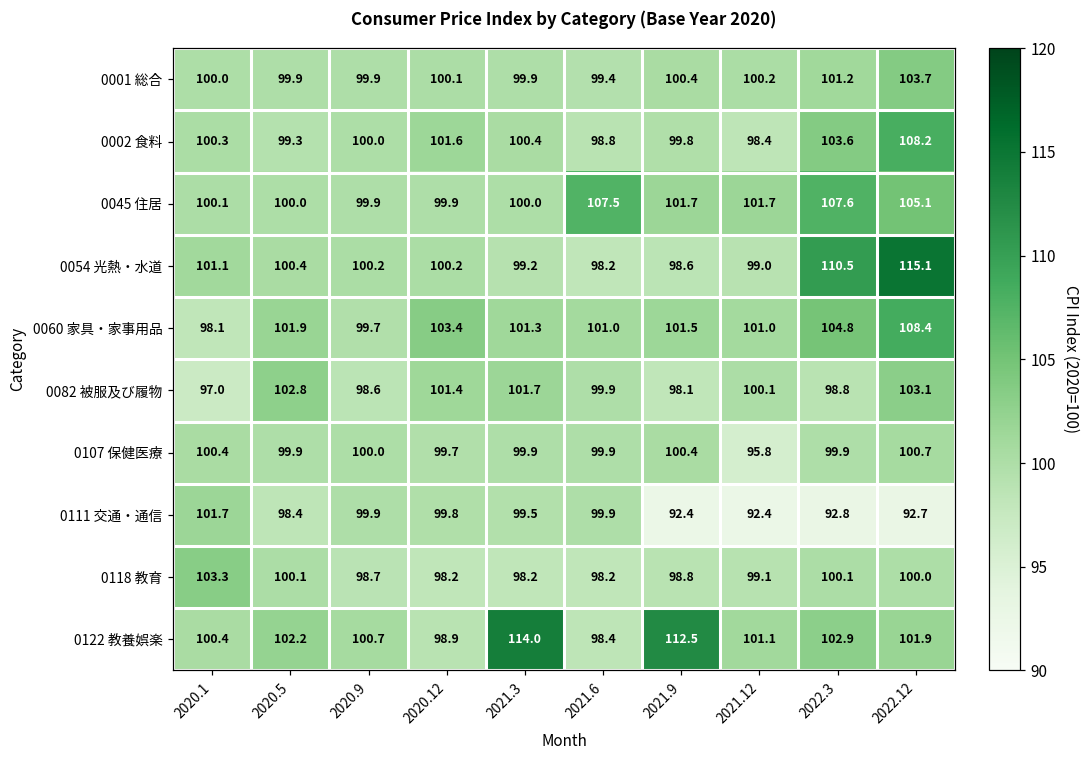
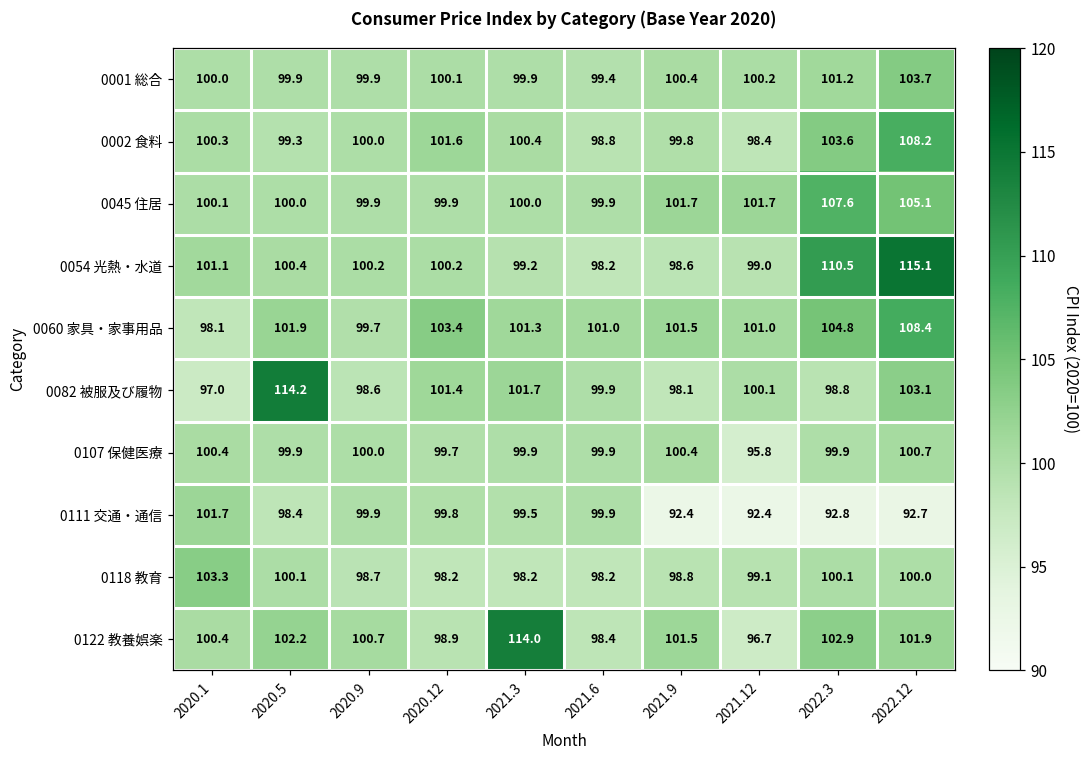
  {
    "0001 総合": {
      "2020.1": 100.0,
      "2020.5": 99.9,
      "2020.9": 99.9,
      "2020.12": 100.1,
      "2021.3": 99.9,
      "2021.6": 99.4,
      "2021.9": 100.4,
      "2021.12": 100.2,
      "2022.3": 101.2,
      "2022.12": 103.7
    },
    "0002 食料": {
      "2020.1": 100.3,
      "2020.5": 99.3,
      "2020.9": 100.0,
      "2020.12": 101.6,
      "2021.3": 100.4,
      "2021.6": 98.8,
      "2021.9": 99.8,
      "2021.12": 98.4,
      "2022.3": 103.6,
      "2022.12": 108.2
    },
    "0045 住居": {
      "2020.1": 100.1,
      "2020.5": 100.0,
      "2020.9": 99.9,
      "2020.12": 99.9,
      "2021.3": 100.0,
-     "2021.6": 107.5,
+     "2021.6": 99.9,
      "2021.9": 101.7,
      "2021.12": 101.7,
      "2022.3": 107.6,
      "2022.12": 105.1
    },
    "0054 光熱・水道": {
      "2020.1": 101.1,
      "2020.5": 100.4,
      "2020.9": 100.2,
      "2020.12": 100.2,
      "2021.3": 99.2,
      "2021.6": 98.2,
      "2021.9": 98.6,
      "2021.12": 99.0,
      "2022.3": 110.5,
      "2022.12": 115.1
    },
    "0060 家具・家事用品": {
      "2020.1": 98.1,
      "2020.5": 101.9,
      "2020.9": 99.7,
      "2020.12": 103.4,
      "2021.3": 101.3,
      "2021.6": 101.0,
      "2021.9": 101.5,
      "2021.12": 101.0,
      "2022.3": 104.8,
      "2022.12": 108.4
    },
    "0082 被服及び履物": {
      "2020.1": 97.0,
-     "2020.5": 102.8,
+     "2020.5": 114.2,
      "2020.9": 98.6,
      "2020.12": 101.4,
      "2021.3": 101.7,
      "2021.6": 99.9,
      "2021.9": 98.1,
      "2021.12": 100.1,
      "2022.3": 98.8,
      "2022.12": 103.1
    },
    "0107 保健医療": {
      "2020.1": 100.4,
      "2020.5": 99.9,
      "2020.9": 100.0,
      "2020.12": 99.7,
      "2021.3": 99.9,
      "2021.6": 99.9,
      "2021.9": 100.4,
      "2021.12": 95.8,
      "2022.3": 99.9,
      "2022.12": 100.7
    },
    "0111 交通・通信": {
      "2020.1": 101.7,
      "2020.5": 98.4,
      "2020.9": 99.9,
      "2020.12": 99.8,
      "2021.3": 99.5,
      "2021.6": 99.9,
      "2021.9": 92.4,
      "2021.12": 92.4,
      "2022.3": 92.8,
      "2022.12": 92.7
    },
    "0118 教育": {
      "2020.1": 103.3,
      "2020.5": 100.1,
      "2020.9": 98.7,
      "2020.12": 98.2,
      "2021.3": 98.2,
      "2021.6": 98.2,
      "2021.9": 98.8,
      "2021.12": 99.1,
      "2022.3": 100.1,
      "2022.12": 100.0
    },
    "0122 教養娯楽": {
      "2020.1": 100.4,
      "2020.5": 102.2,
      "2020.9": 100.7,
      "2020.12": 98.9,
      "2021.3": 114.0,
      "2021.6": 98.4,
-     "2021.9": 112.5,
-     "2021.12": 101.1,
+     "2021.9": 101.5,
+     "2021.12": 96.7,
      "2022.3": 102.9,
      "2022.12": 101.9
    }
  }
